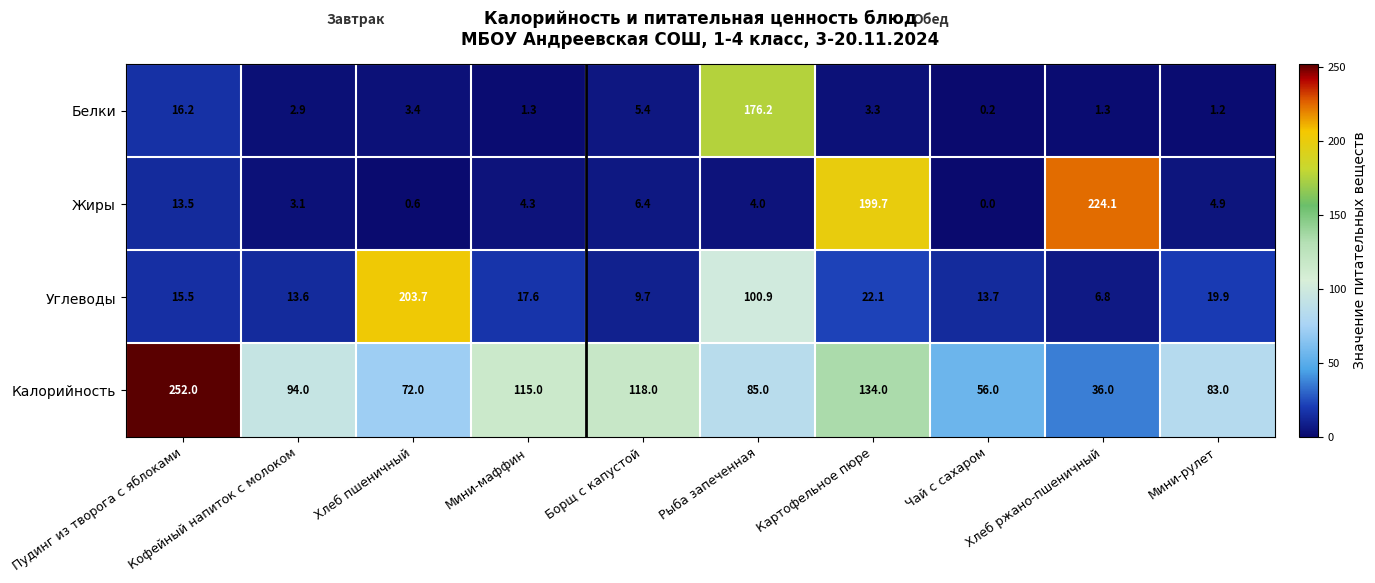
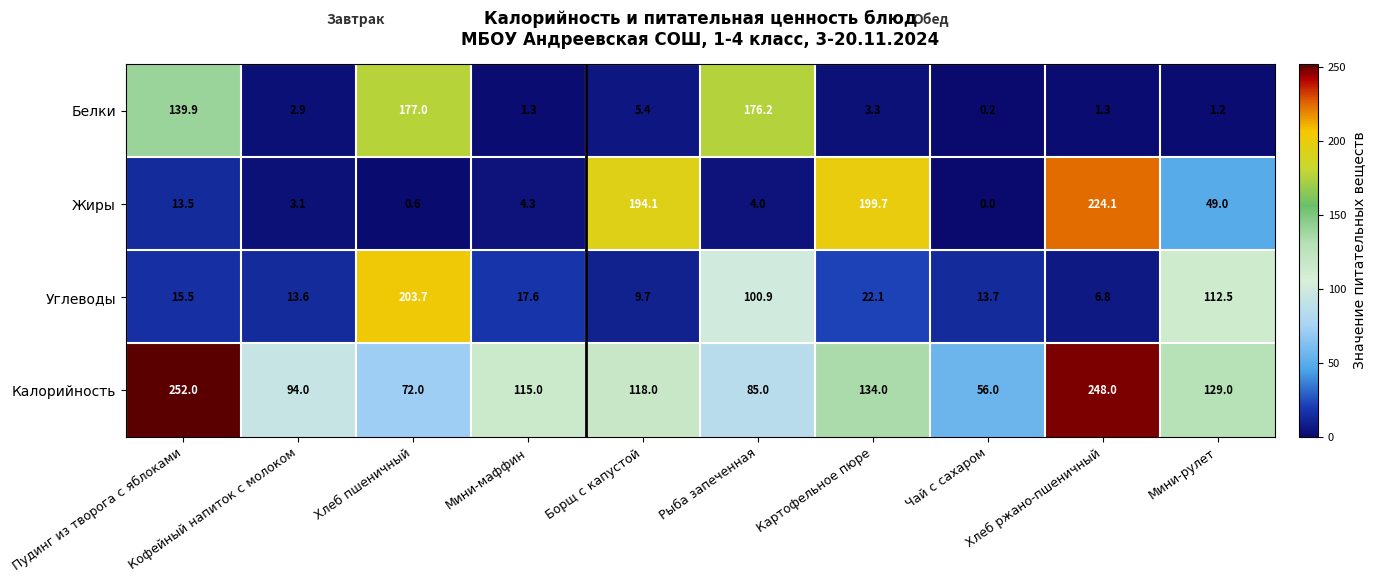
  {
    "Белки": {
-     "Пудинг из творога с яблоками": 16.2,
+     "Пудинг из творога с яблоками": 139.9,
      "Кофейный напиток с молоком": 2.9,
-     "Хлеб пшеничный": 3.4,
+     "Хлеб пшеничный": 177.0,
      "Мини-маффин": 1.3,
      "Борщ с капустой": 5.4,
      "Рыба запеченная": 176.2,
      "Картофельное пюре": 3.3,
      "Чай с сахаром": 0.2,
      "Хлеб ржано-пшеничный": 1.3,
      "Мини-рулет": 1.2
    },
    "Жиры": {
      "Пудинг из творога с яблоками": 13.5,
      "Кофейный напиток с молоком": 3.1,
      "Хлеб пшеничный": 0.6,
      "Мини-маффин": 4.3,
-     "Борщ с капустой": 6.4,
+     "Борщ с капустой": 194.1,
      "Рыба запеченная": 4.0,
      "Картофельное пюре": 199.7,
      "Чай с сахаром": 0.0,
      "Хлеб ржано-пшеничный": 224.1,
-     "Мини-рулет": 4.9
+     "Мини-рулет": 49.0
    },
    "Углеводы": {
      "Пудинг из творога с яблоками": 15.5,
      "Кофейный напиток с молоком": 13.6,
      "Хлеб пшеничный": 203.7,
      "Мини-маффин": 17.6,
      "Борщ с капустой": 9.7,
      "Рыба запеченная": 100.9,
      "Картофельное пюре": 22.1,
      "Чай с сахаром": 13.7,
      "Хлеб ржано-пшеничный": 6.8,
-     "Мини-рулет": 19.9
+     "Мини-рулет": 112.5
    },
    "Калорийность": {
      "Пудинг из творога с яблоками": 252.0,
      "Кофейный напиток с молоком": 94.0,
      "Хлеб пшеничный": 72.0,
      "Мини-маффин": 115.0,
      "Борщ с капустой": 118.0,
      "Рыба запеченная": 85.0,
      "Картофельное пюре": 134.0,
      "Чай с сахаром": 56.0,
-     "Хлеб ржано-пшеничный": 36.0,
-     "Мини-рулет": 83.0
+     "Хлеб ржано-пшеничный": 248.0,
+     "Мини-рулет": 129.0
    }
  }
